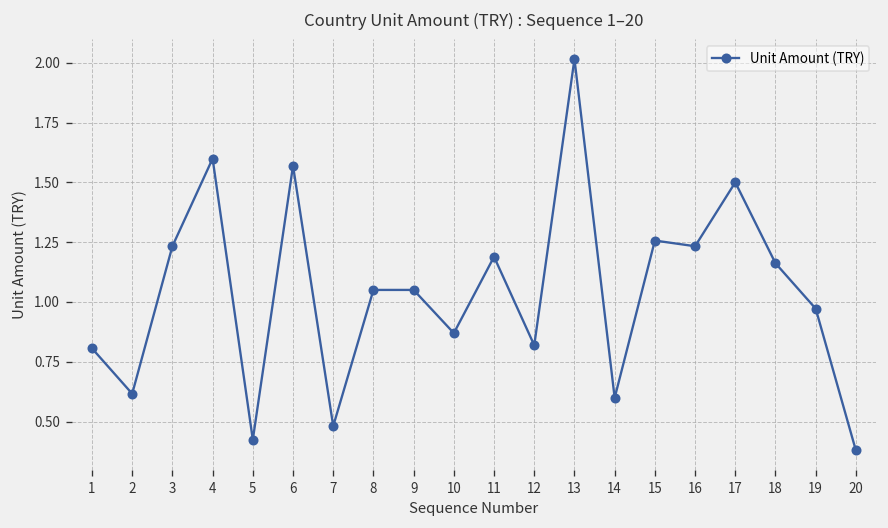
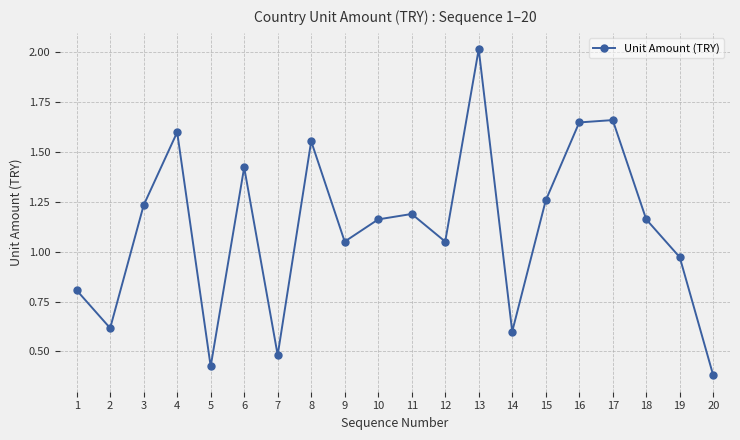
  {
    "1": 0.81,
    "2": 0.62,
    "3": 1.23,
    "4": 1.60,
    "5": 0.42,
-   "6": 1.57,
+   "6": 1.42,
    "7": 0.48,
-   "8": 1.05,
+   "8": 1.55,
    "9": 1.05,
-   "10": 0.87,
+   "10": 1.16,
    "11": 1.19,
-   "12": 0.82,
+   "12": 1.05,
    "13": 2.02,
    "14": 0.60,
    "15": 1.26,
-   "16": 1.23,
-   "17": 1.50,
+   "16": 1.65,
+   "17": 1.66,
    "18": 1.16,
    "19": 0.97,
    "20": 0.38
  }
